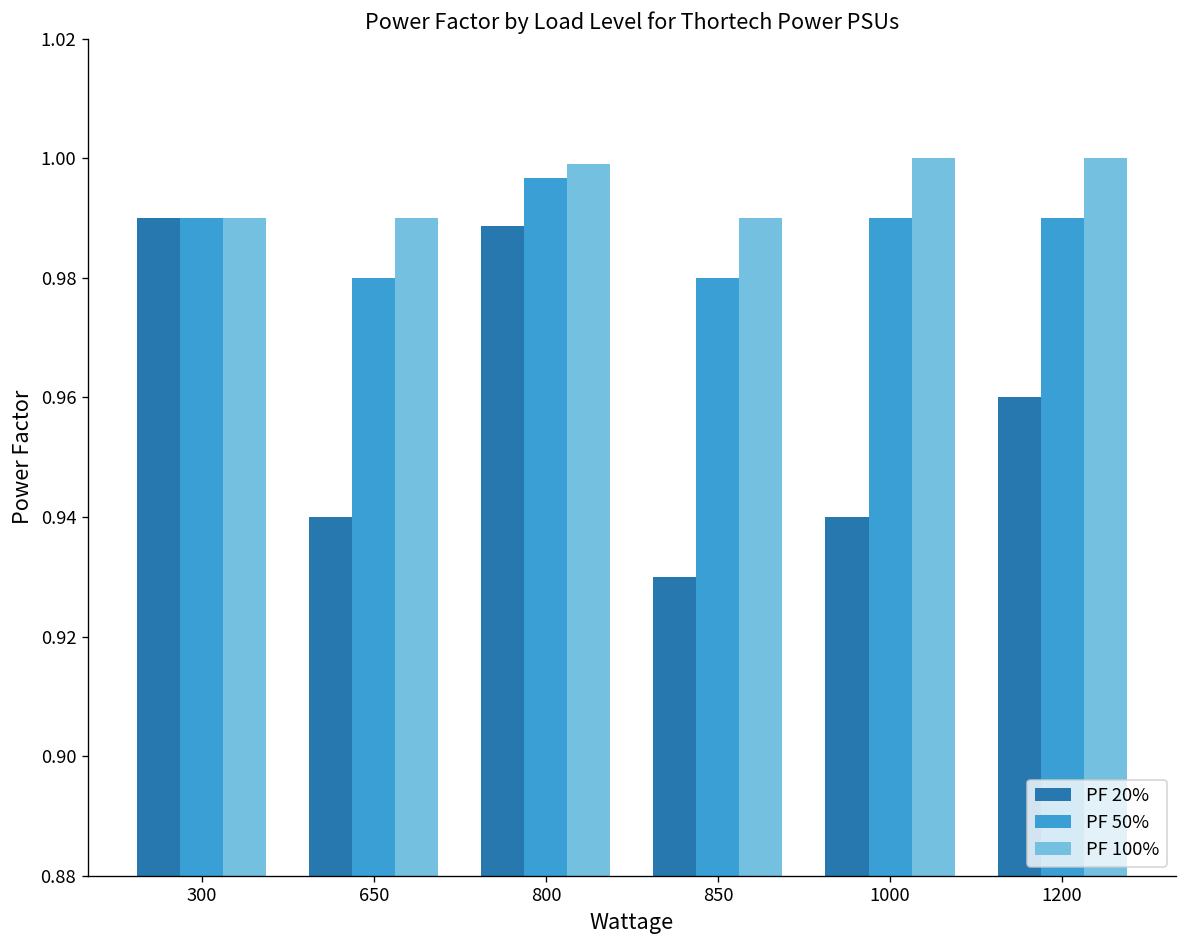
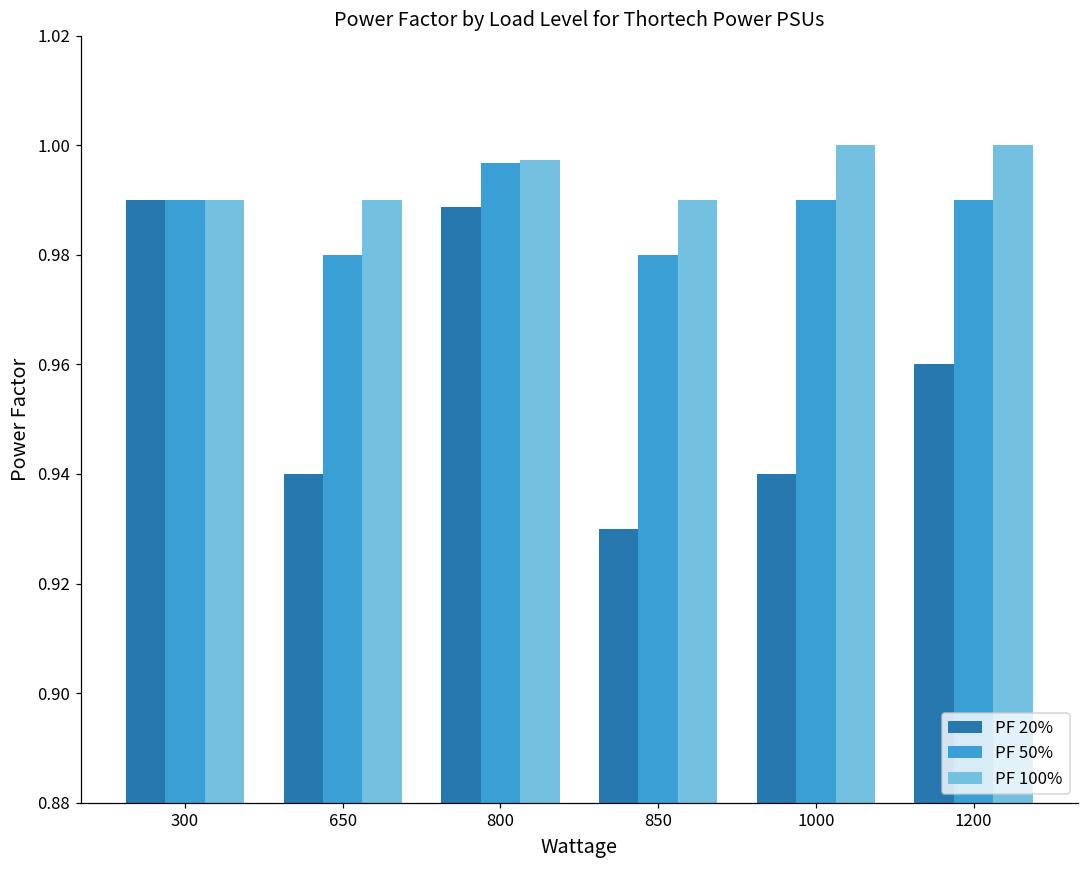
  {
    "PF 100%": {
      "300": 0.990,
      "650": 0.990,
-     "800": 0.999,
+     "800": 0.997,
      "850": 0.990,
      "1000": 1.000,
      "1200": 1.000
    }
  }
